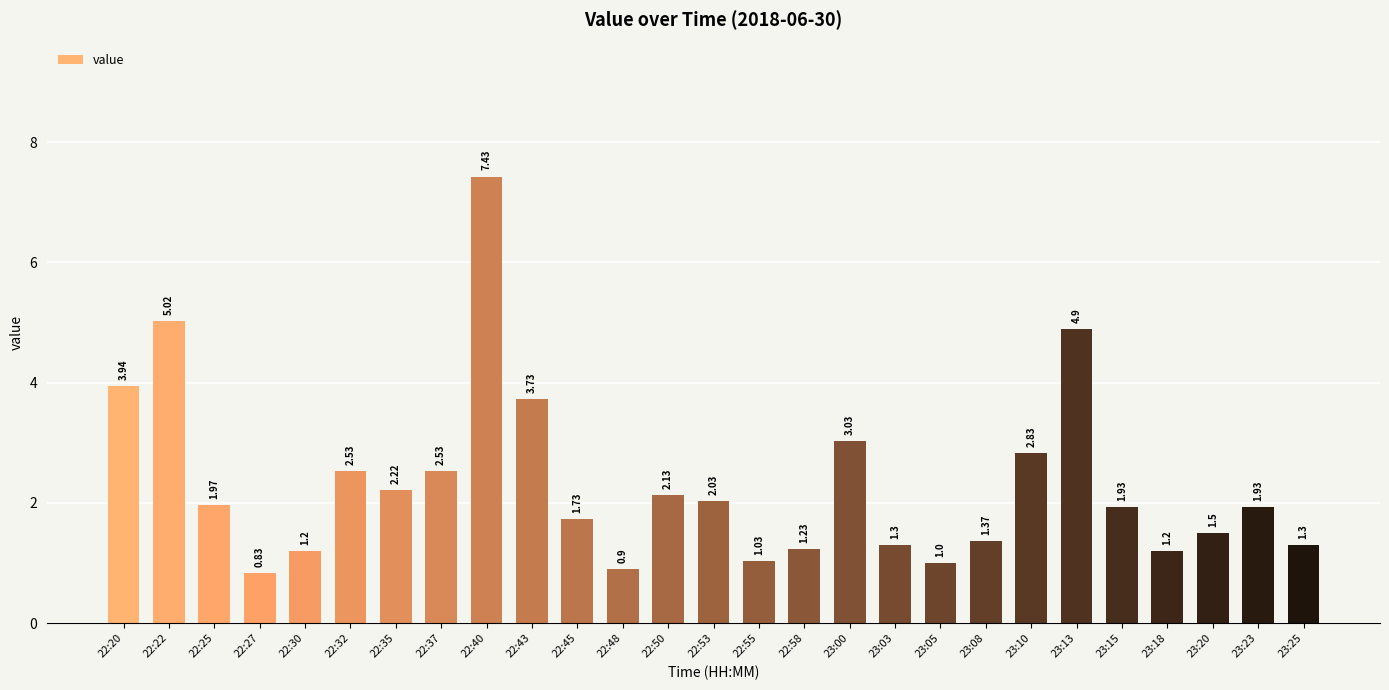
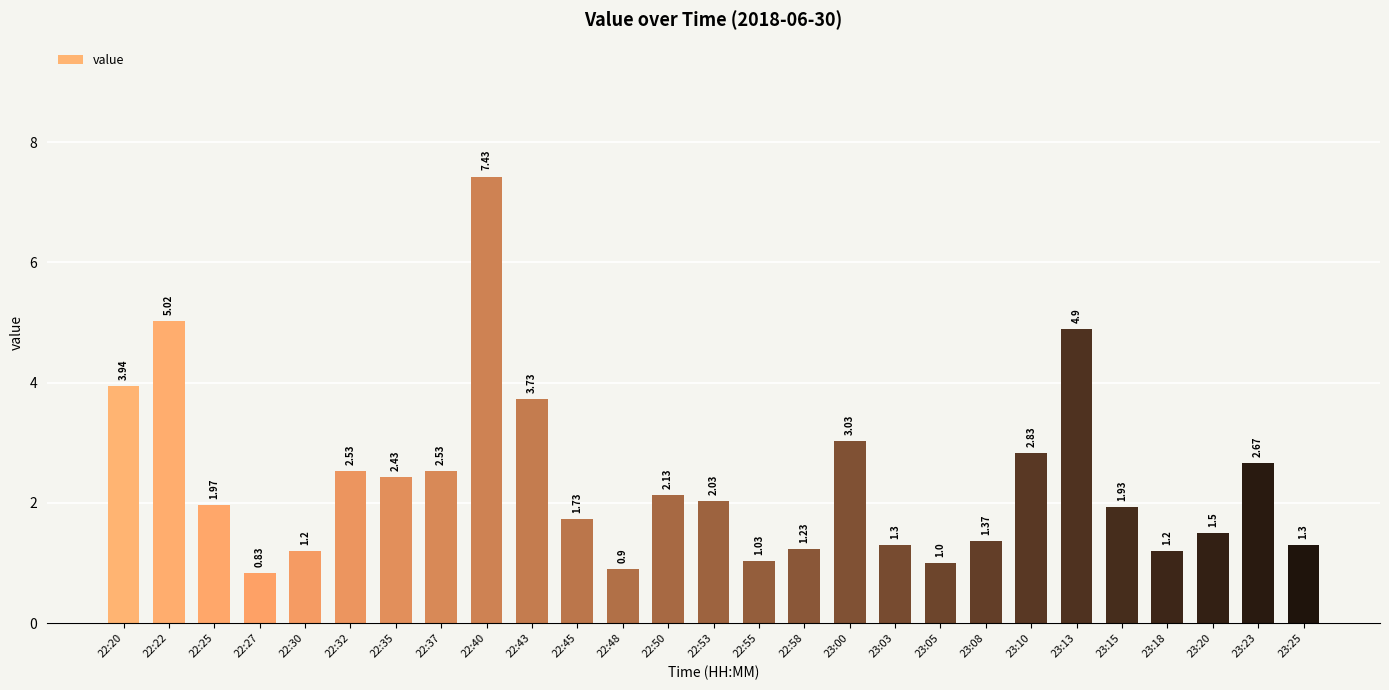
  {
    "22:20": 3.94,
    "22:22": 5.02,
    "22:25": 1.97,
    "22:27": 0.83,
    "22:30": 1.2,
    "22:32": 2.53,
-   "22:35": 2.22,
+   "22:35": 2.43,
    "22:37": 2.53,
    "22:40": 7.43,
    "22:43": 3.73,
    "22:45": 1.73,
    "22:48": 0.9,
    "22:50": 2.13,
    "22:53": 2.03,
    "22:55": 1.03,
    "22:58": 1.23,
    "23:00": 3.03,
    "23:03": 1.3,
    "23:05": 1.0,
    "23:08": 1.37,
    "23:10": 2.83,
    "23:13": 4.9,
    "23:15": 1.93,
    "23:18": 1.2,
    "23:20": 1.5,
-   "23:23": 1.93,
+   "23:23": 2.67,
    "23:25": 1.3
  }
